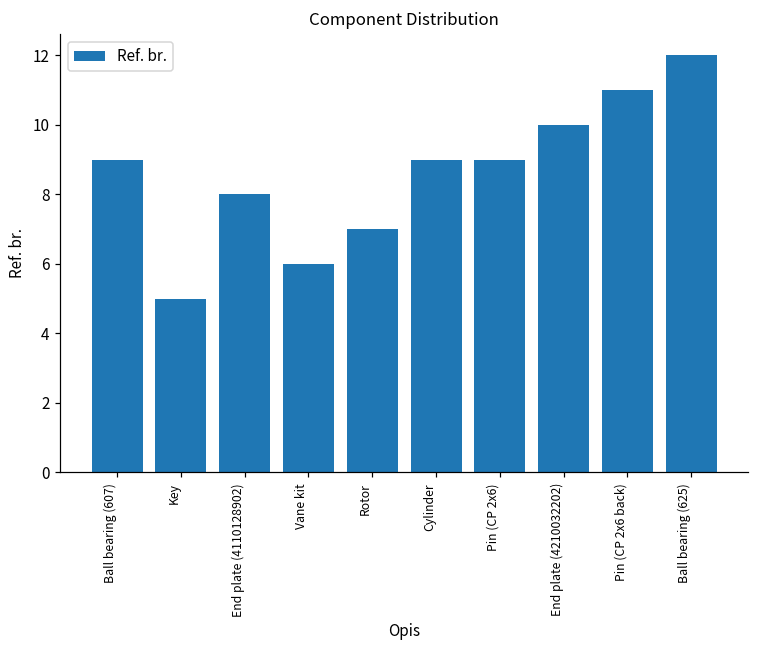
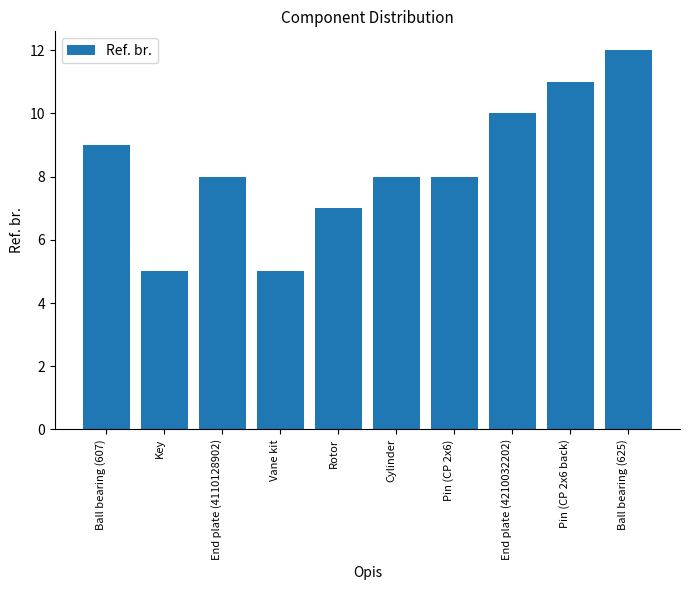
  {
    "Ball bearing (607)": 9,
    "Key": 5,
    "End plate (4110128902)": 8,
-   "Vane kit": 6,
+   "Vane kit": 5,
    "Rotor": 7,
-   "Cylinder": 9,
-   "Pin (CP 2x6)": 9,
+   "Cylinder": 8,
+   "Pin (CP 2x6)": 8,
    "End plate (4210032202)": 10,
    "Pin (CP 2x6 back)": 11,
    "Ball bearing (625)": 12
  }
